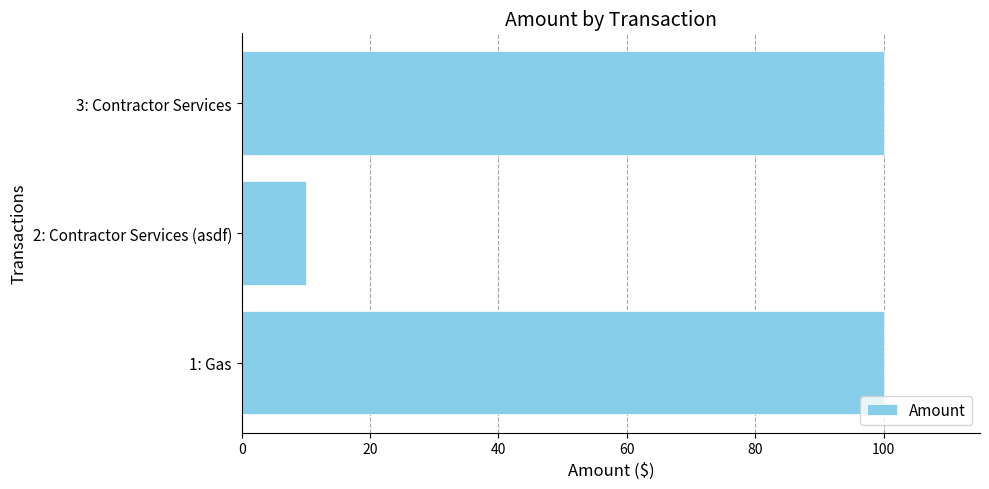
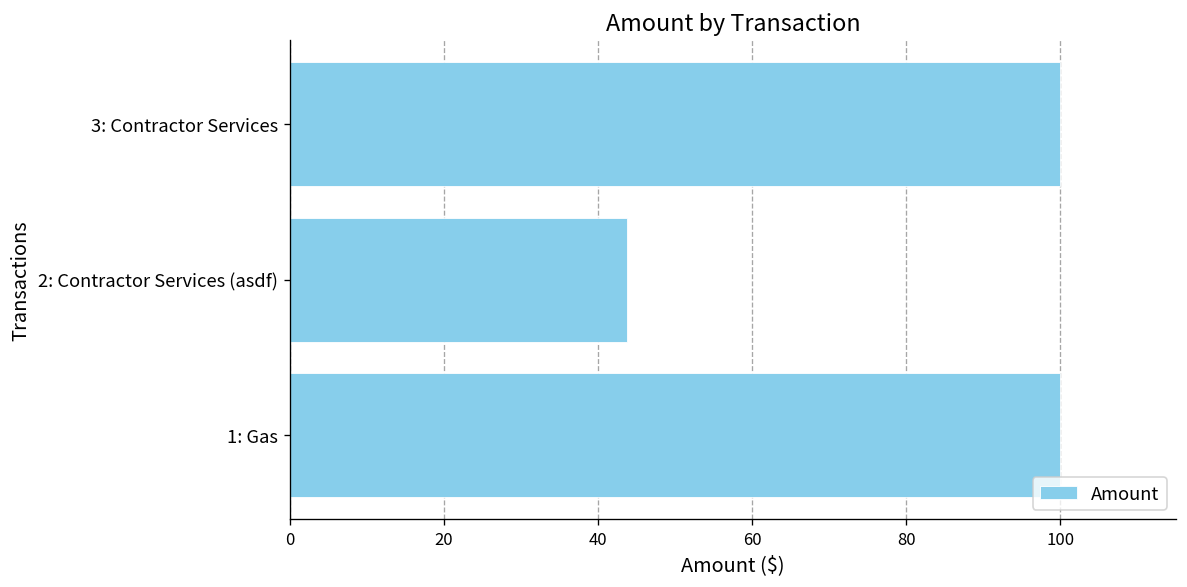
  {
    "3: Contractor Services": 100,
-   "2: Contractor Services (asdf)": 10,
+   "2: Contractor Services (asdf)": 44,
    "1: Gas": 100
  }
